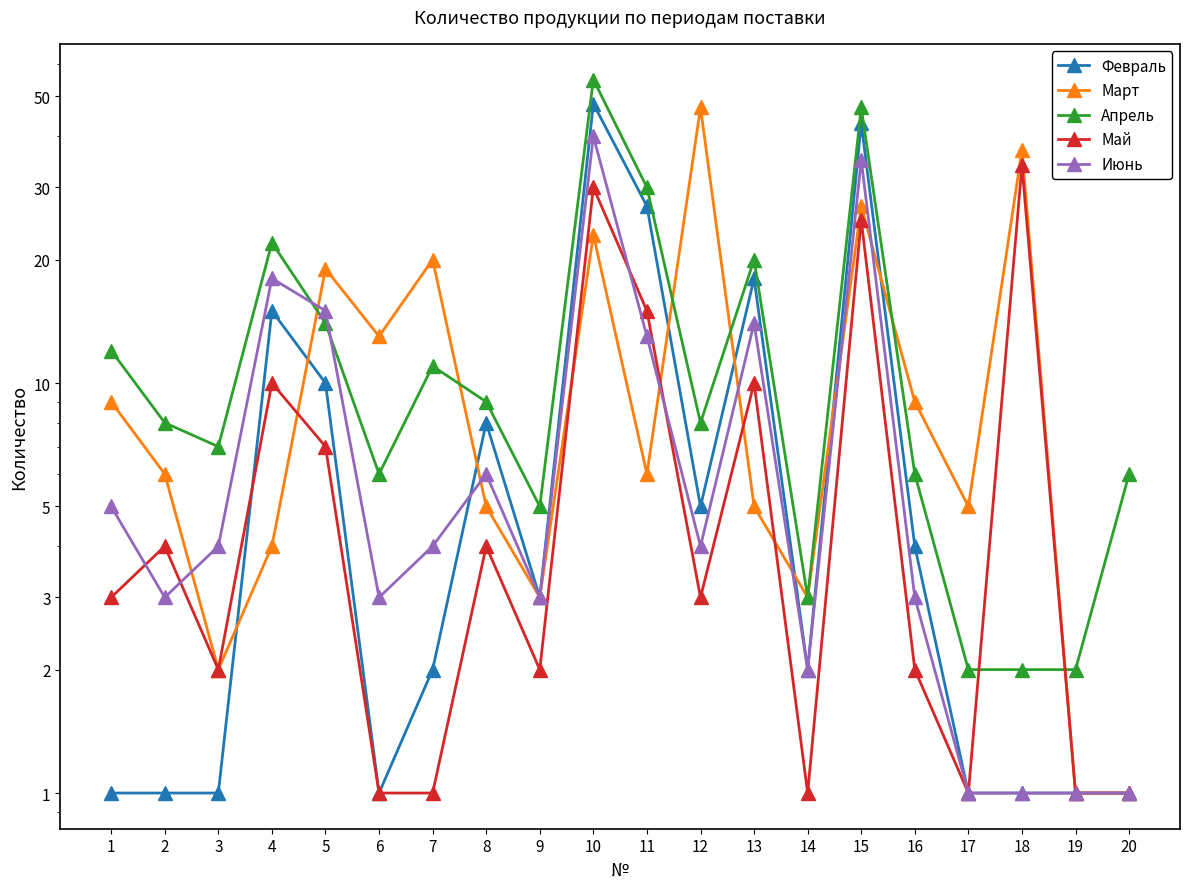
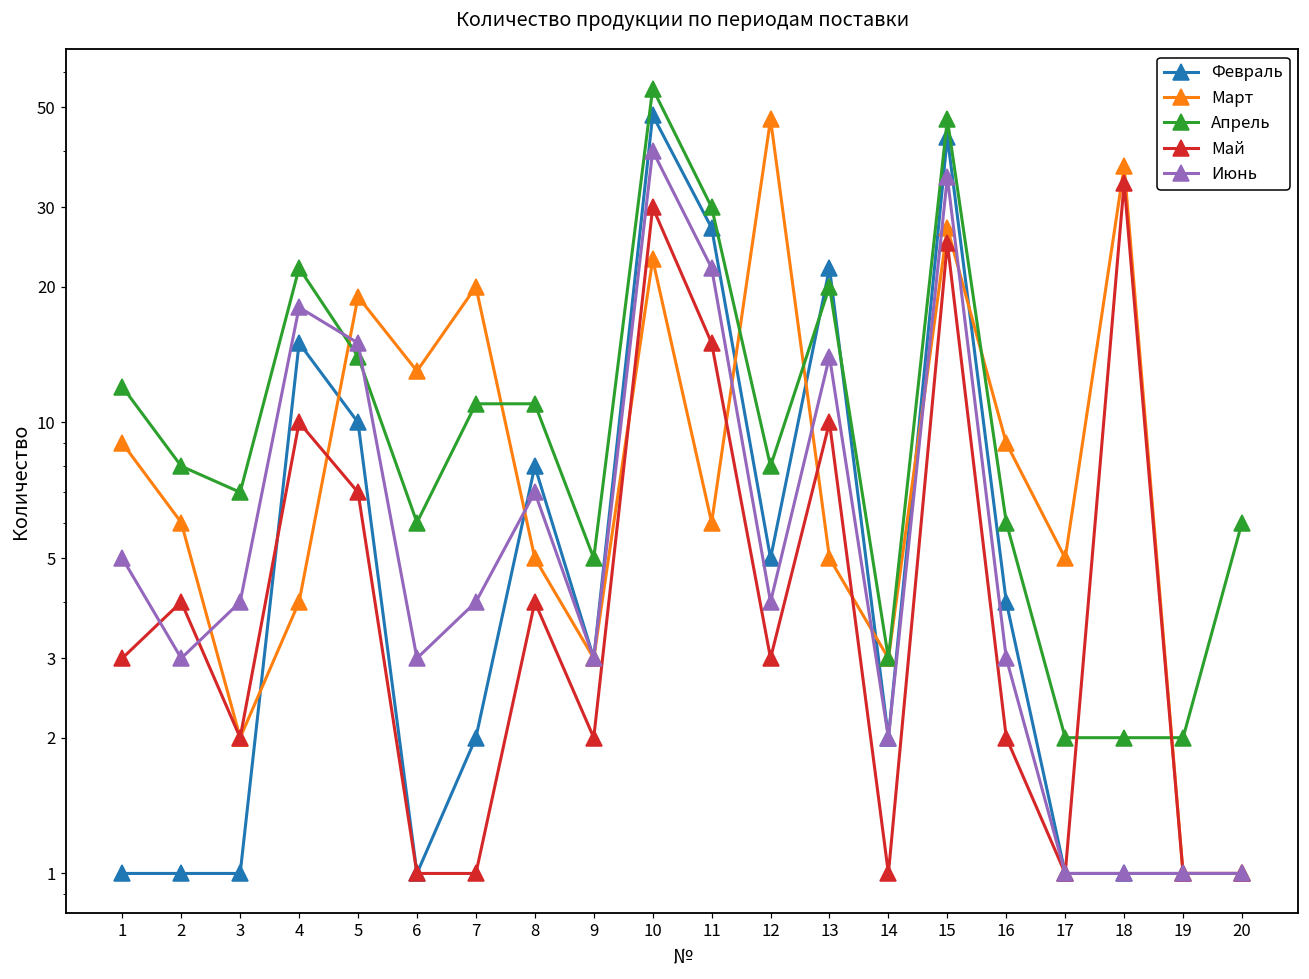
  {
    "Февраль": {
      "1": 1,
      "2": 1,
      "3": 1,
      "4": 15,
      "5": 10,
      "7": 2,
      "8": 8,
      "10": 48,
      "11": 27,
      "12": 5,
-     "13": 18,
+     "13": 22,
      "15": 43,
      "16": 4
    },
    "Март": {
      "1": 9,
      "2": 6,
      "4": 4,
      "5": 19,
      "6": 13,
      "7": 20,
      "8": 5,
      "10": 23,
      "11": 6,
      "12": 47,
      "13": 5,
      "15": 27,
      "16": 9,
      "17": 5,
      "18": 37
    },
    "Апрель": {
      "1": 12,
      "2": 8,
      "3": 7,
      "4": 22,
      "5": 14,
      "6": 6,
      "7": 11,
-     "8": 9,
+     "8": 11,
      "9": 5,
      "10": 55,
      "11": 30,
      "12": 8,
      "13": 20,
      "15": 47,
      "16": 6,
      "17": 2,
      "18": 2,
      "19": 2,
      "20": 6
    },
    "Май": {
      "1": 3,
      "2": 4,
      "4": 10,
      "5": 7,
      "7": 1,
      "8": 4,
      "9": 2,
      "10": 30,
      "11": 15,
      "12": 3,
      "13": 10,
      "14": 1,
      "15": 25,
      "16": 2,
      "18": 34
    },
    "Июнь": {
      "1": 5,
      "2": 3,
      "3": 4,
      "4": 18,
      "5": 15,
      "6": 3,
      "7": 4,
-     "8": 6,
+     "8": 7,
      "10": 40,
-     "11": 13,
+     "11": 22,
      "12": 4,
      "13": 14,
      "15": 35,
      "16": 3
    }
  }
